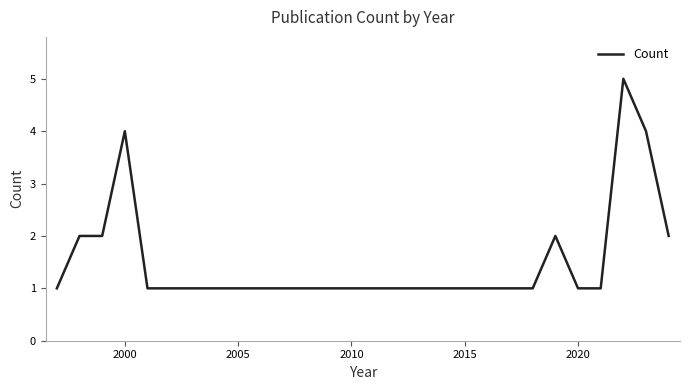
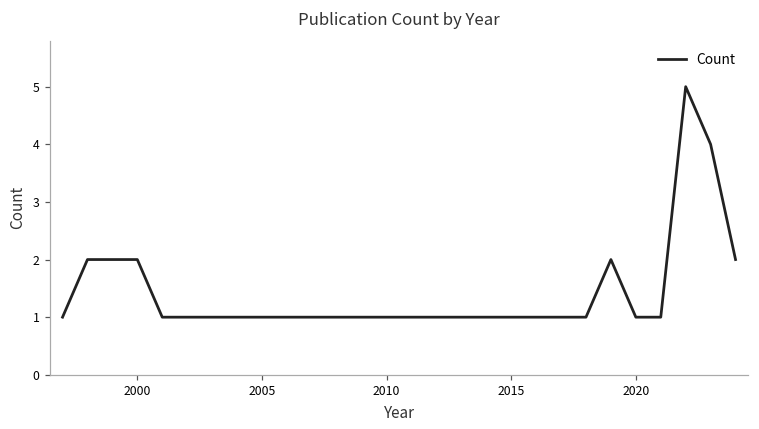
  {
-   "2000": 4,
+   "2000": 2,
    "2005": 1,
    "2010": 1,
    "2015": 1,
    "2020": 1
  }
